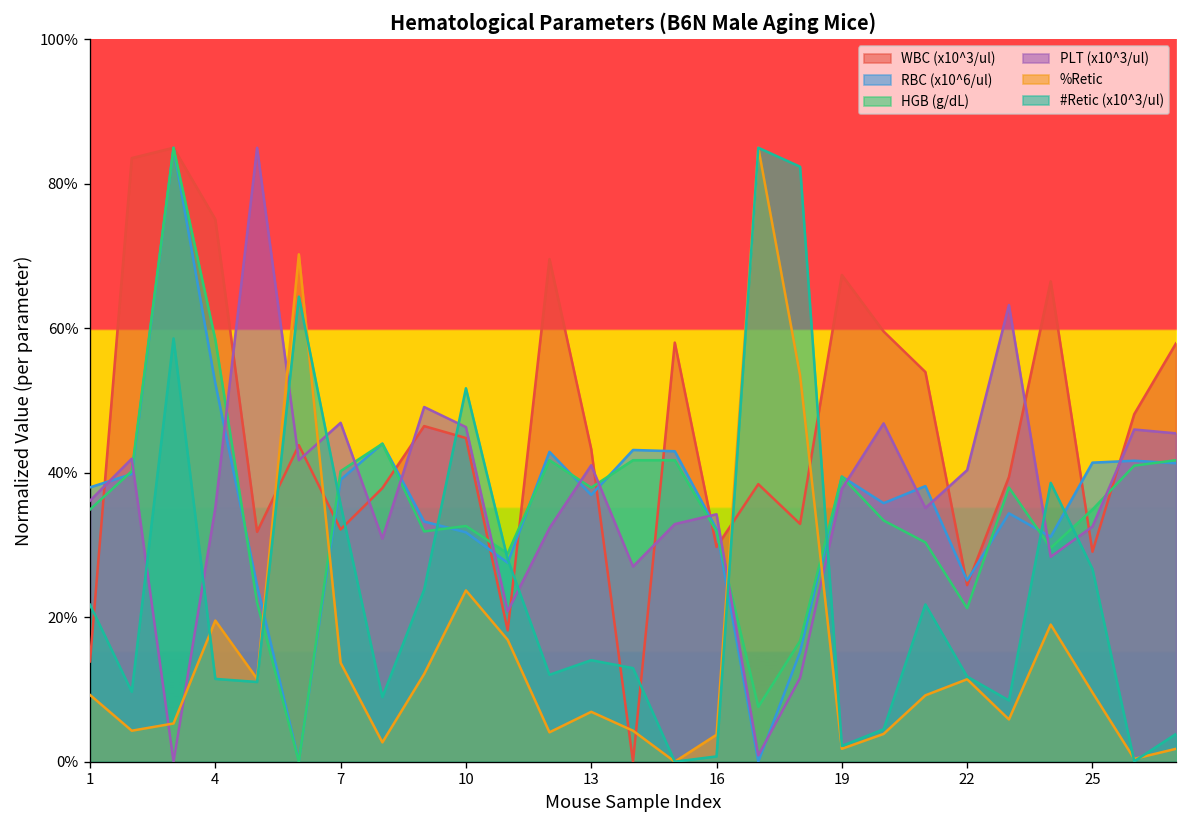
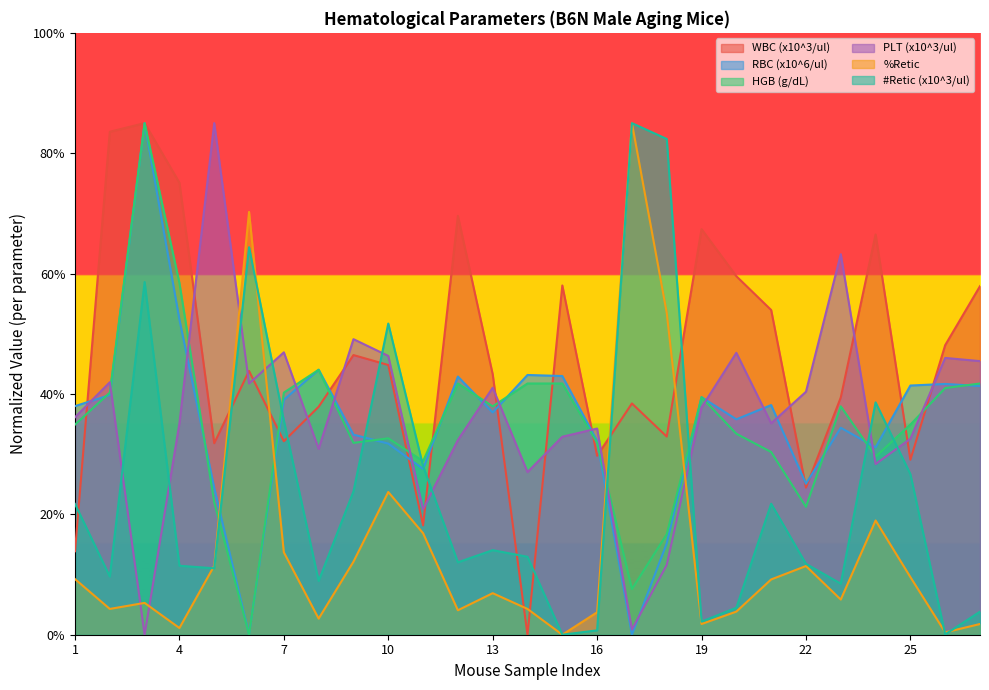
  {
    "WBC (x10^3/ul)": {
      "1": "14%",
      "4": "75%",
      "7": "32%",
      "10": "45%",
      "13": "43%",
      "16": "30%",
      "19": "67%",
      "22": "24%",
      "25": "29%"
    },
    "RBC (x10^6/ul)": {
      "1": "38%",
      "4": "52%",
      "7": "39%",
      "10": "32%",
      "13": "37%",
      "22": "25%",
      "25": "41%"
    },
    "PLT (x10^3/ul)": {
      "1": "36%",
      "4": "35%",
      "7": "47%",
      "10": "46%",
      "13": "41%",
      "16": "34%",
      "19": "38%",
      "22": "40%",
      "25": "33%"
    },
    "%Retic": {
      "1": "9%",
-     "4": "20%",
+     "4": "1%",
      "7": "14%",
      "10": "24%",
      "13": "7%",
      "16": "4%",
      "25": "10%"
    }
  }
